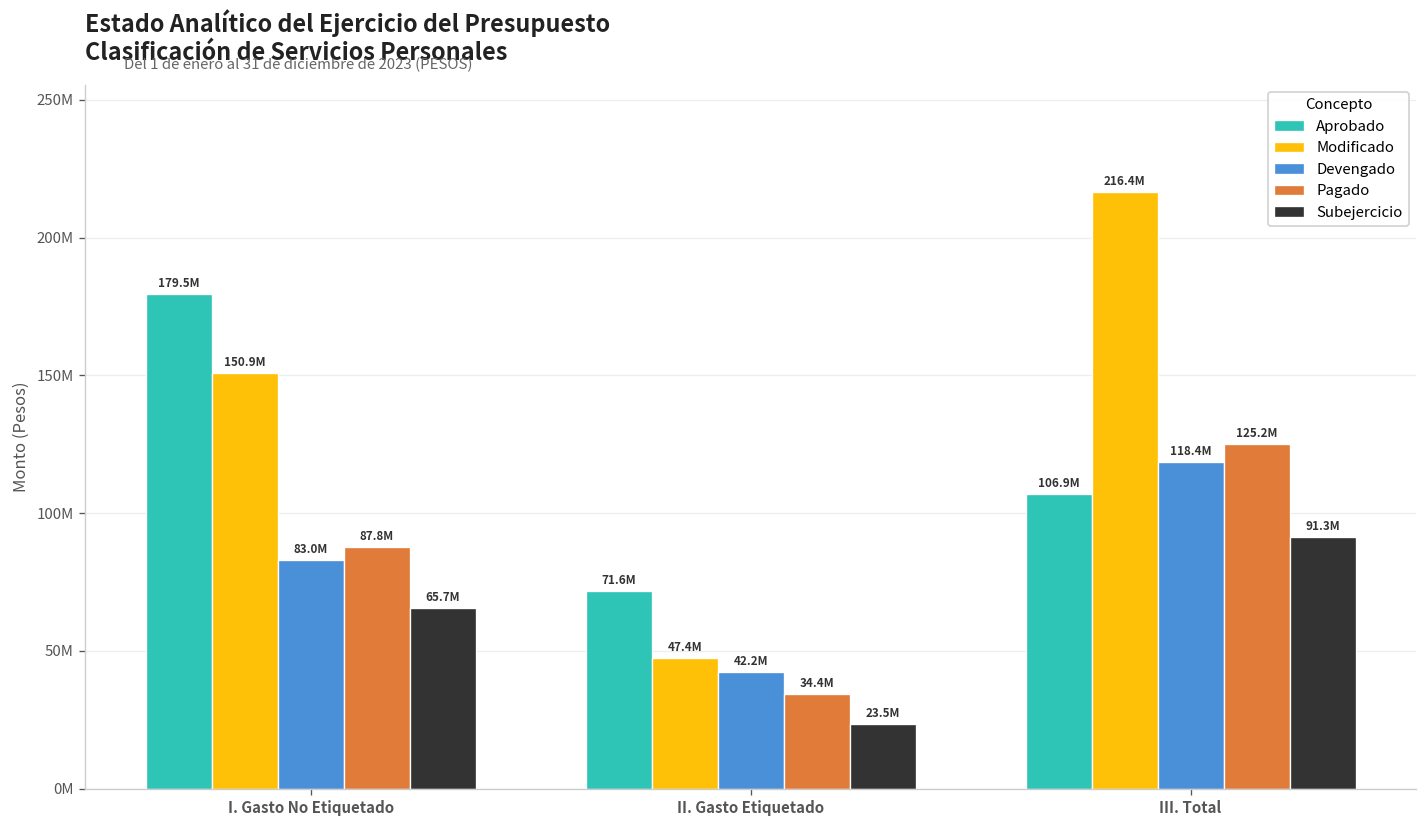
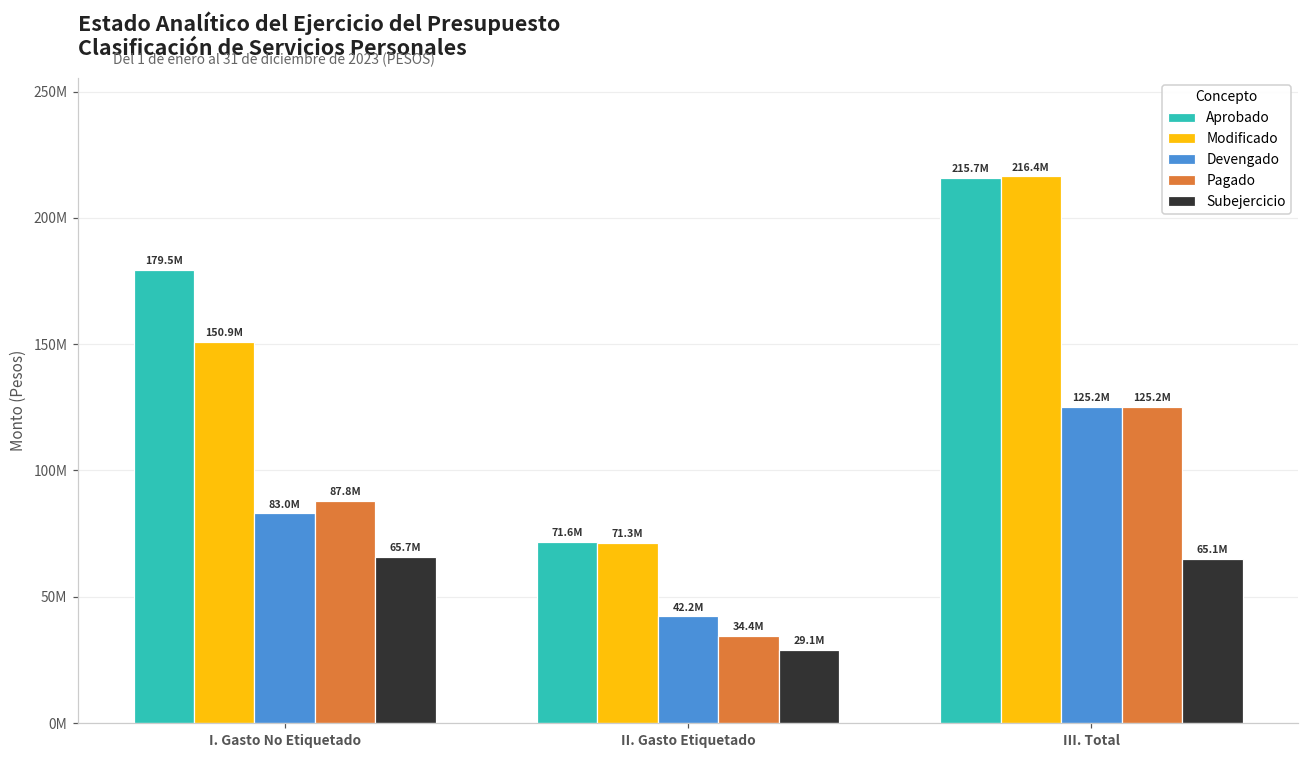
  {
    "Aprobado": {
      "I. Gasto No Etiquetado": "179.5M",
      "II. Gasto Etiquetado": "71.6M",
-     "III. Total": "106.9M"
+     "III. Total": "215.7M"
    },
    "Modificado": {
      "I. Gasto No Etiquetado": "150.9M",
-     "II. Gasto Etiquetado": "47.4M",
+     "II. Gasto Etiquetado": "71.3M",
      "III. Total": "216.4M"
    },
    "Devengado": {
      "I. Gasto No Etiquetado": "83.0M",
      "II. Gasto Etiquetado": "42.2M",
-     "III. Total": "118.4M"
+     "III. Total": "125.2M"
    },
    "Pagado": {
      "I. Gasto No Etiquetado": "87.8M",
      "II. Gasto Etiquetado": "34.4M",
      "III. Total": "125.2M"
    },
    "Subejercicio": {
      "I. Gasto No Etiquetado": "65.7M",
-     "II. Gasto Etiquetado": "23.5M",
-     "III. Total": "91.3M"
+     "II. Gasto Etiquetado": "29.1M",
+     "III. Total": "65.1M"
    }
  }
